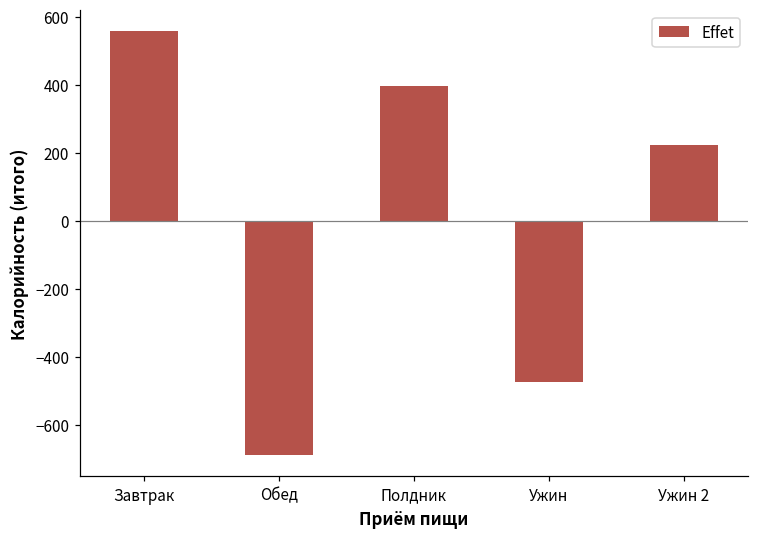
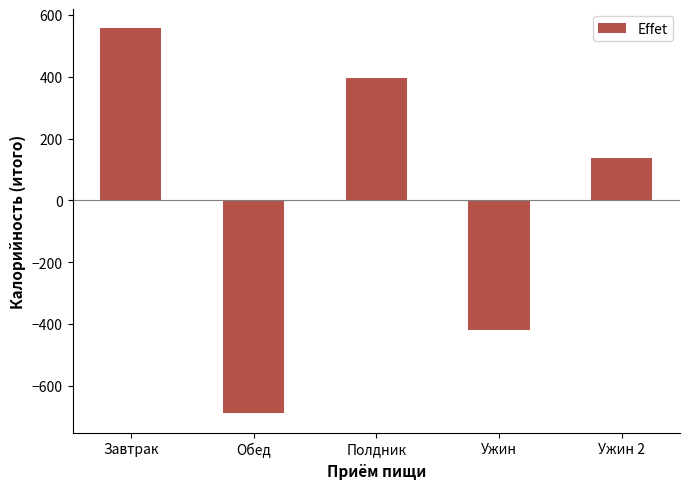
  {
    "Завтрак": 560,
    "Обед": -690,
    "Полдник": 400,
-   "Ужин": -480,
-   "Ужин 2": 220
+   "Ужин": -420,
+   "Ужин 2": 140
  }
